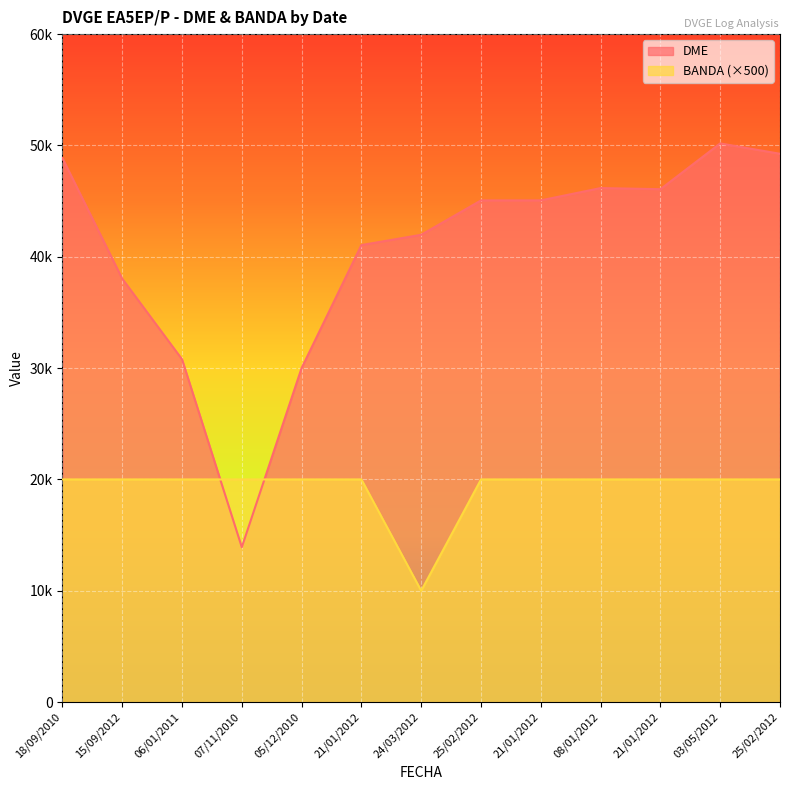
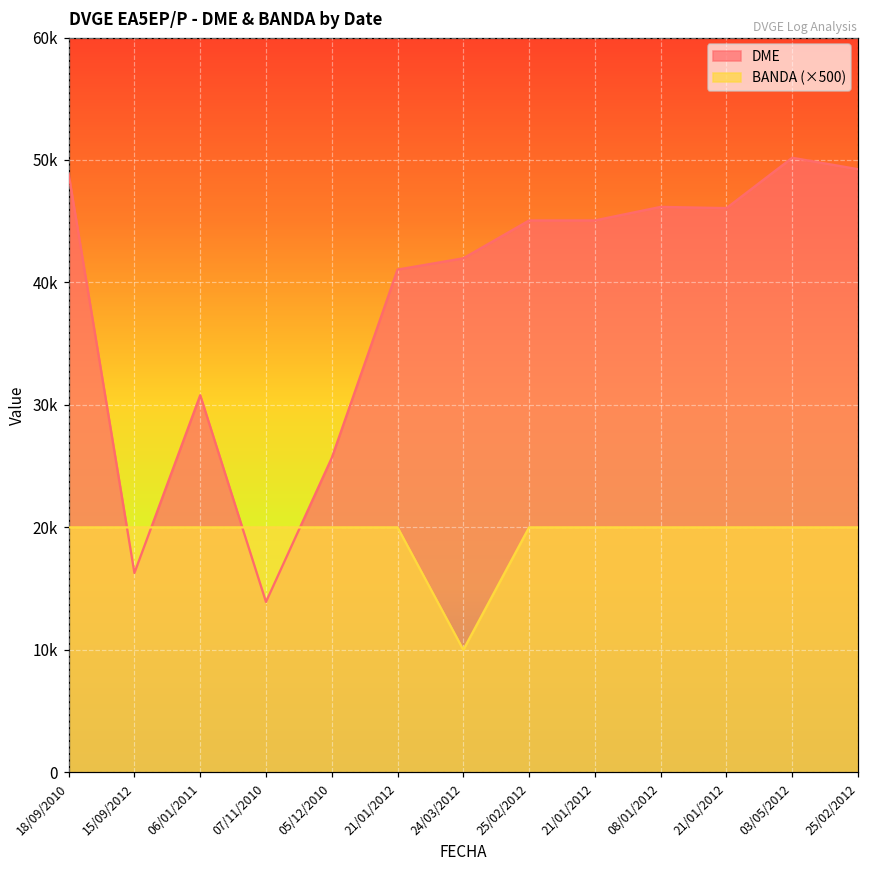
  {
    "DME": {
      "18/09/2010": 48900,
-     "15/09/2012": 38000,
+     "15/09/2012": 16300,
      "06/01/2011": 30800,
      "07/11/2010": 13900,
-     "05/12/2010": 30000,
+     "05/12/2010": 25700,
      "24/03/2012": 42000,
      "08/01/2012": 46200,
      "03/05/2012": 50200
    },
    "BANDA (×500)": {
      "18/09/2010": 20000,
      "15/09/2012": 20000,
      "06/01/2011": 20000,
      "07/11/2010": 20000,
      "05/12/2010": 20000,
      "24/03/2012": 10000,
      "08/01/2012": 20000,
      "03/05/2012": 20000
    }
  }
